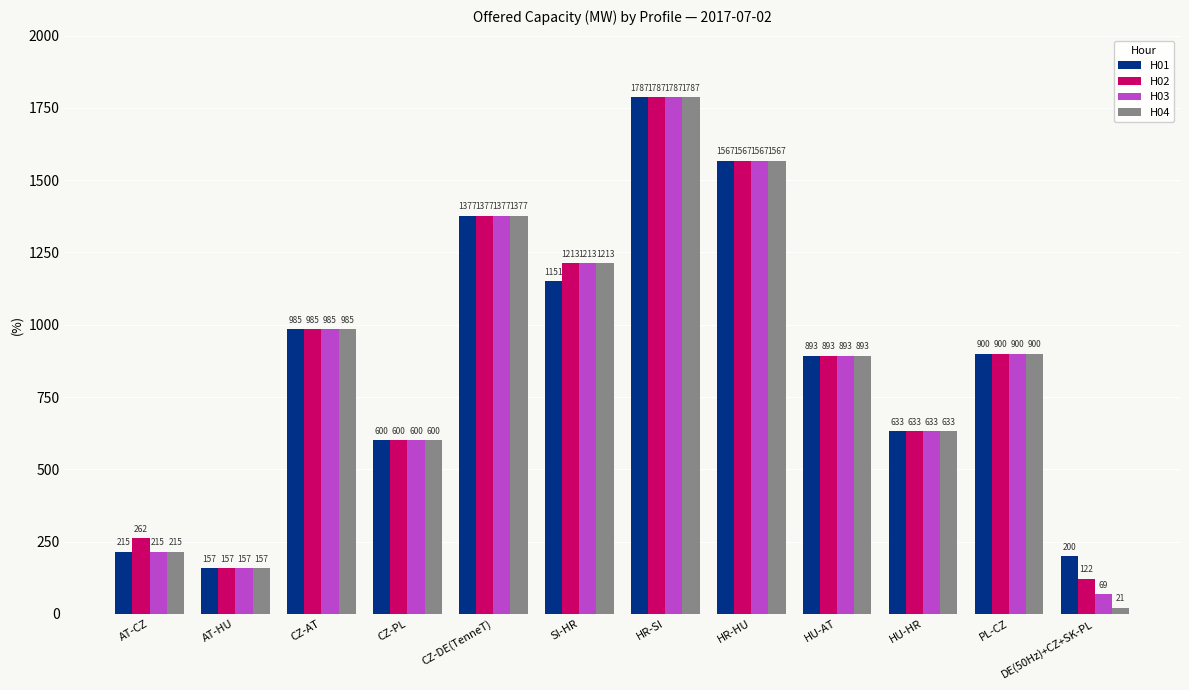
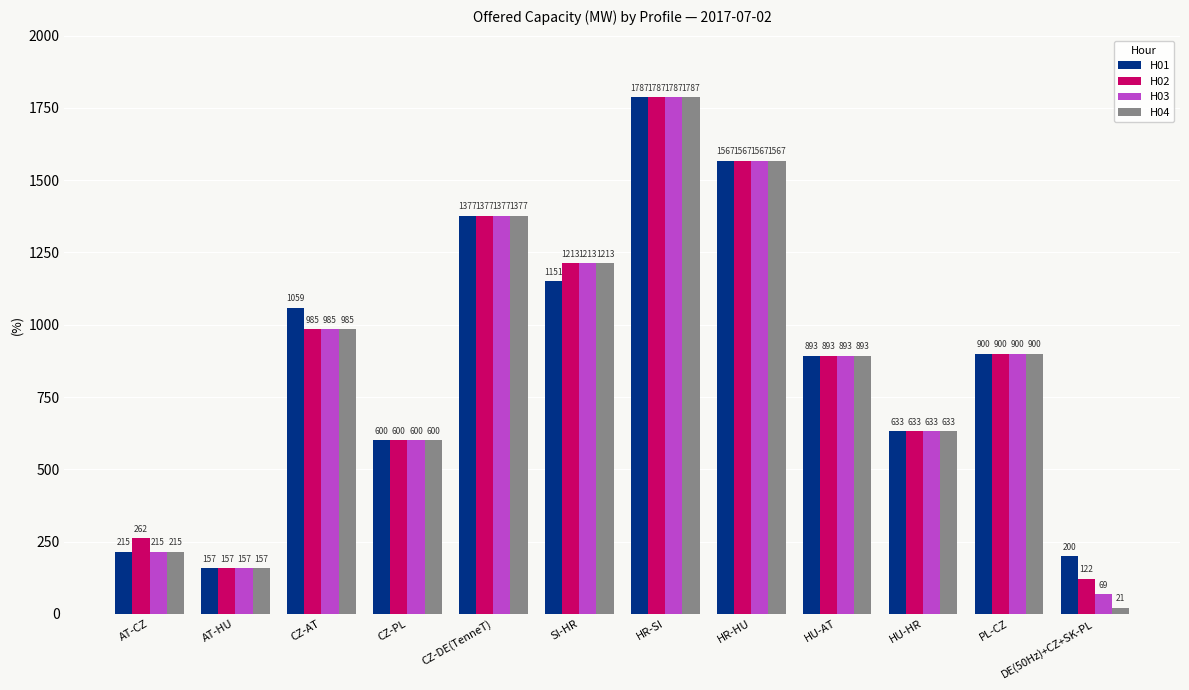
  {
    "H01": {
      "AT-CZ": 215,
      "AT-HU": 157,
-     "CZ-AT": 985,
+     "CZ-AT": 1059,
      "CZ-PL": 600,
      "CZ-DE(TenneT)": 1377,
      "SI-HR": 1151,
      "HR-SI": 1787,
      "HR-HU": 1567,
      "HU-AT": 893,
      "HU-HR": 633,
      "PL-CZ": 900,
      "DE(50Hz)+CZ+SK-PL": 200
    },
    "H02": {
      "AT-CZ": 262,
      "AT-HU": 157,
      "CZ-AT": 985,
      "CZ-PL": 600,
      "CZ-DE(TenneT)": 1377,
      "SI-HR": 1213,
      "HR-SI": 1787,
      "HR-HU": 1567,
      "HU-AT": 893,
      "HU-HR": 633,
      "PL-CZ": 900,
      "DE(50Hz)+CZ+SK-PL": 122
    },
    "H03": {
      "AT-CZ": 215,
      "AT-HU": 157,
      "CZ-AT": 985,
      "CZ-PL": 600,
      "CZ-DE(TenneT)": 1377,
      "SI-HR": 1213,
      "HR-SI": 1787,
      "HR-HU": 1567,
      "HU-AT": 893,
      "HU-HR": 633,
      "PL-CZ": 900,
      "DE(50Hz)+CZ+SK-PL": 69
    },
    "H04": {
      "AT-CZ": 215,
      "AT-HU": 157,
      "CZ-AT": 985,
      "CZ-PL": 600,
      "CZ-DE(TenneT)": 1377,
      "SI-HR": 1213,
      "HR-SI": 1787,
      "HR-HU": 1567,
      "HU-AT": 893,
      "HU-HR": 633,
      "PL-CZ": 900,
      "DE(50Hz)+CZ+SK-PL": 21
    }
  }
